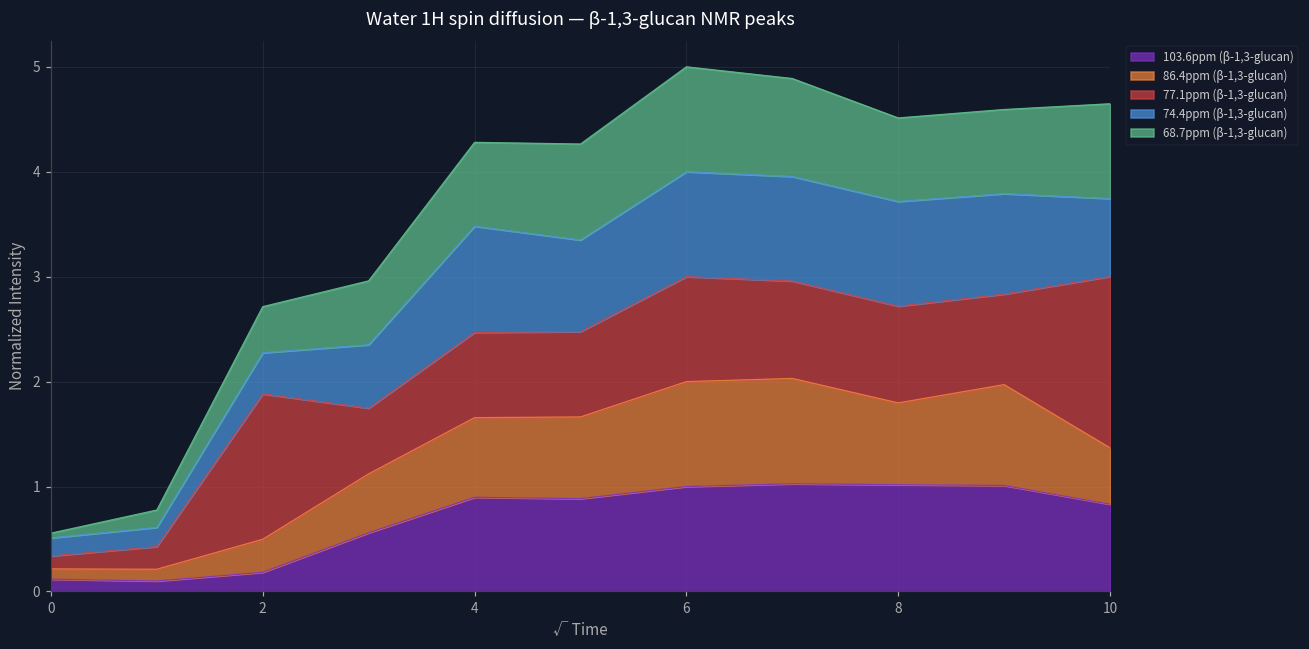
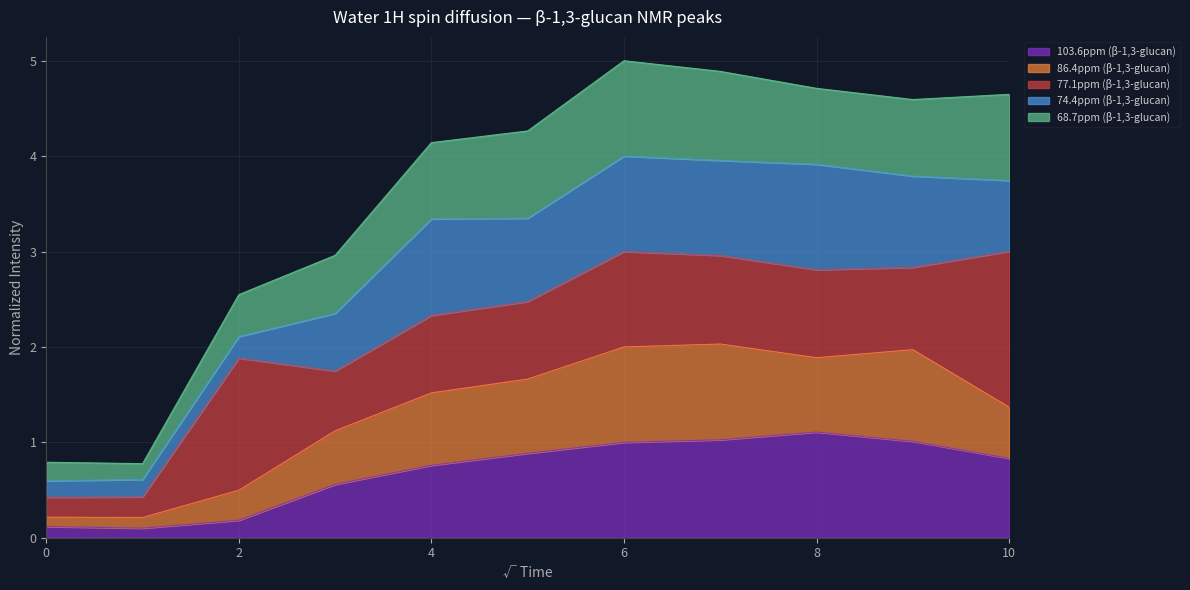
  {
    "103.6ppm (β-1,3-glucan)": {
      "0": 0.1,
      "2": 0.2,
-     "4": 0.9,
+     "4": 0.8,
      "6": 1.0,
-     "8": 1.0,
+     "8": 1.1,
      "10": 0.8
    },
    "86.4ppm (β-1,3-glucan)": {
      "0": 0.1,
      "2": 0.3,
      "4": 0.8,
      "6": 1.0,
      "8": 0.8,
      "10": 0.5
    },
    "77.1ppm (β-1,3-glucan)": {
-     "0": 0.1,
+     "0": 0.2,
      "2": 1.4,
      "4": 0.8,
      "6": 1.0,
      "8": 0.9,
      "10": 1.6
    },
    "74.4ppm (β-1,3-glucan)": {
      "0": 0.2,
-     "2": 0.4,
+     "2": 0.2,
      "4": 1.0,
      "6": 1.0,
-     "8": 1.0,
+     "8": 1.1,
      "10": 0.7
    },
    "68.7ppm (β-1,3-glucan)": {
-     "0": 0.0,
+     "0": 0.2,
      "2": 0.4,
      "4": 0.8,
      "6": 1.0,
      "8": 0.8,
      "10": 0.9
    }
  }
